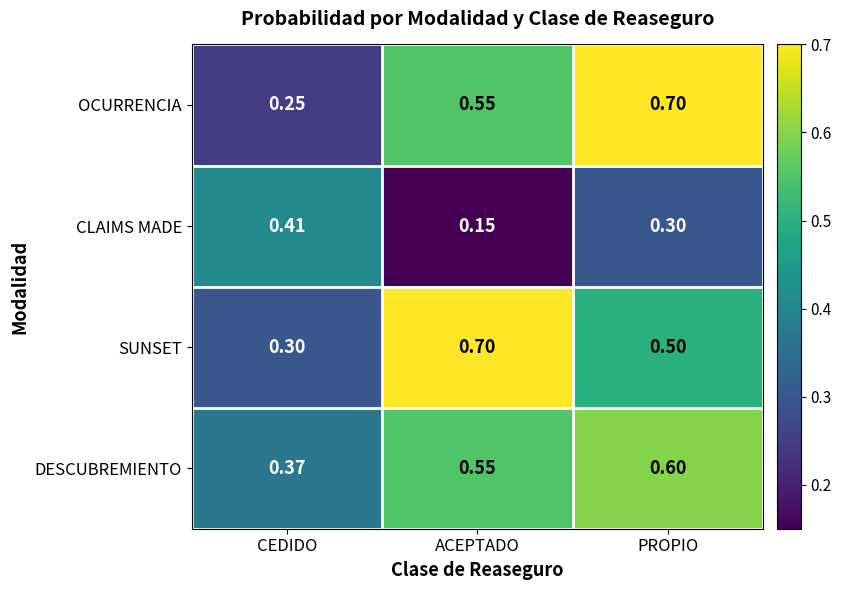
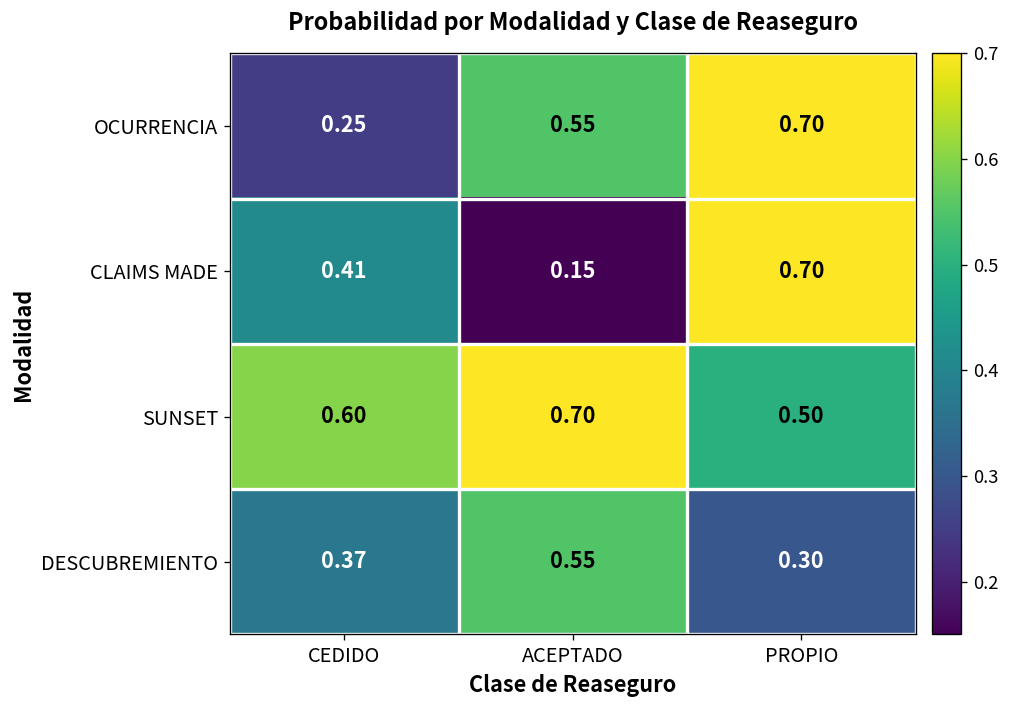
  {
    "OCURRENCIA": {
      "CEDIDO": 0.25,
      "ACEPTADO": 0.55,
      "PROPIO": 0.70
    },
    "CLAIMS MADE": {
      "CEDIDO": 0.41,
      "ACEPTADO": 0.15,
-     "PROPIO": 0.30
+     "PROPIO": 0.70
    },
    "SUNSET": {
-     "CEDIDO": 0.30,
+     "CEDIDO": 0.60,
      "ACEPTADO": 0.70,
      "PROPIO": 0.50
    },
    "DESCUBREMIENTO": {
      "CEDIDO": 0.37,
      "ACEPTADO": 0.55,
-     "PROPIO": 0.60
+     "PROPIO": 0.30
    }
  }
